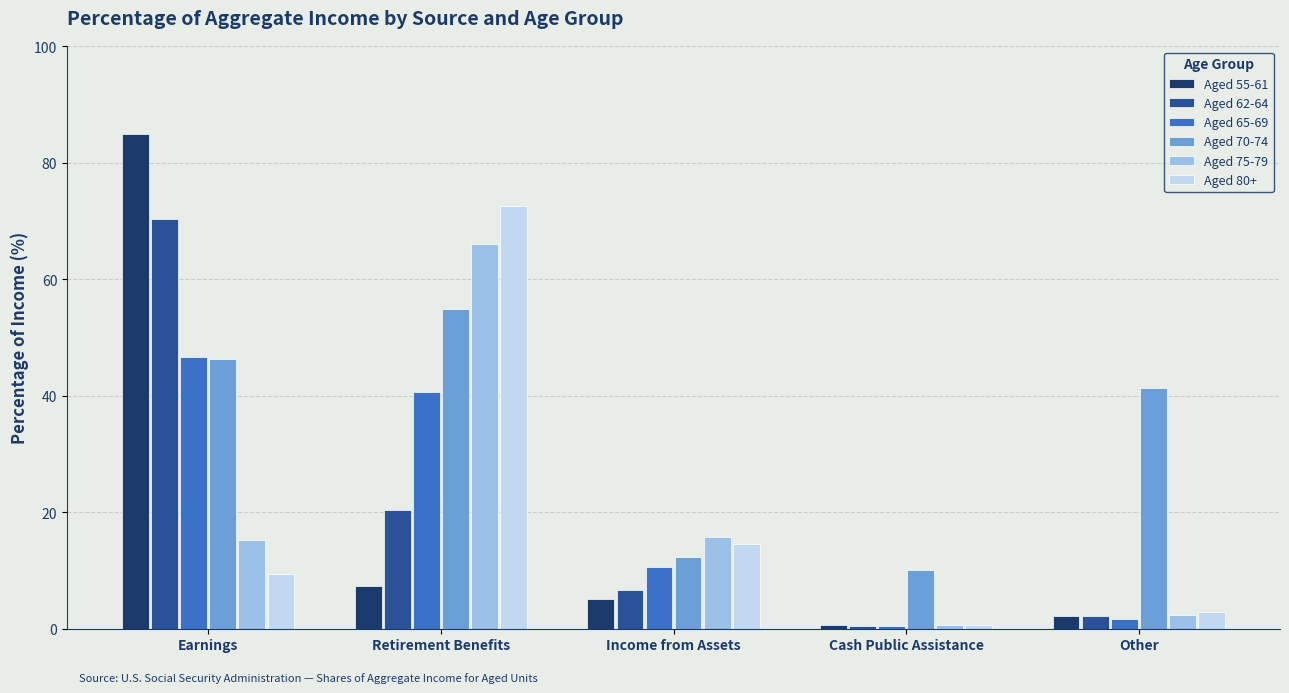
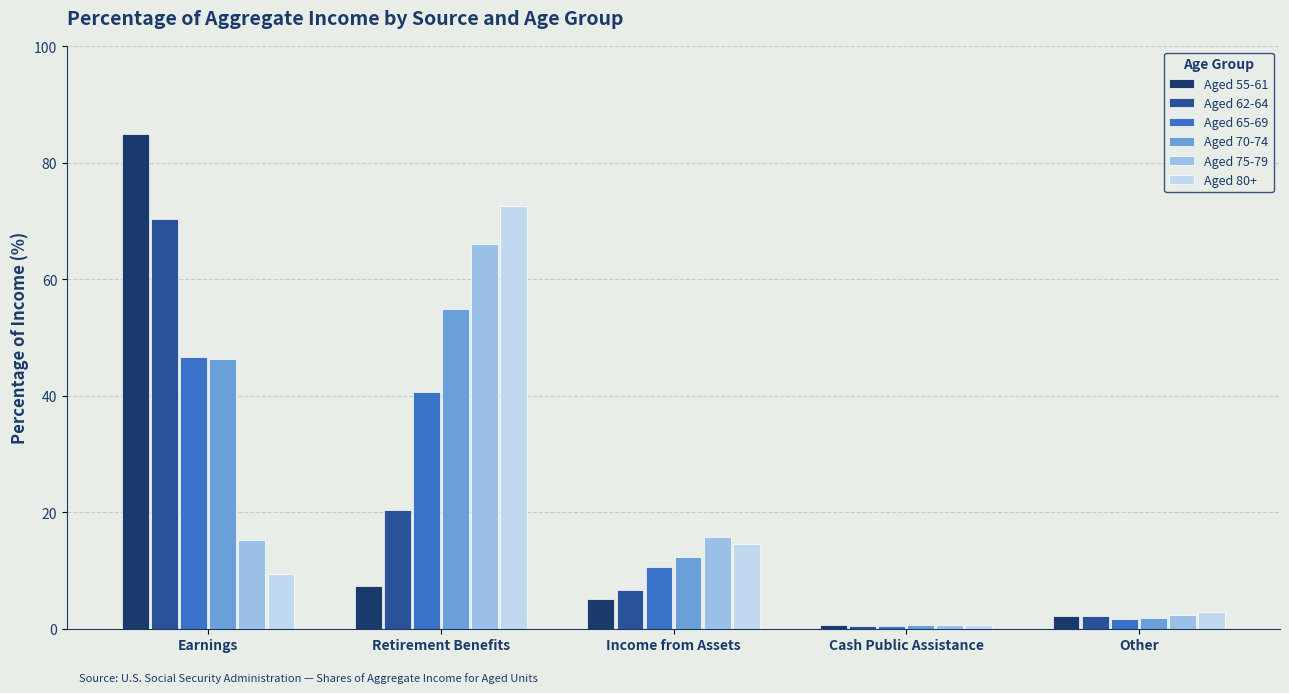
  {
    "Aged 70-74": {
      "Earnings": 46,
      "Retirement Benefits": 55,
      "Income from Assets": 12,
-     "Cash Public Assistance": 10,
-     "Other": 41
+     "Cash Public Assistance": 1,
+     "Other": 2
    }
  }
